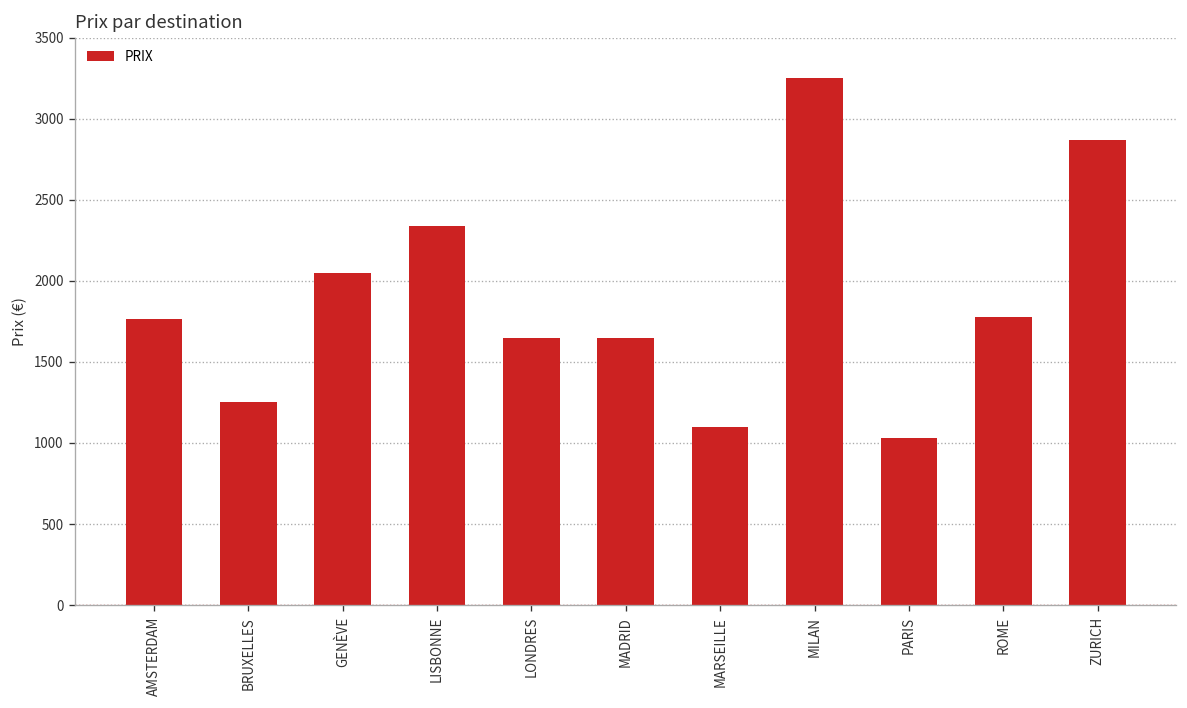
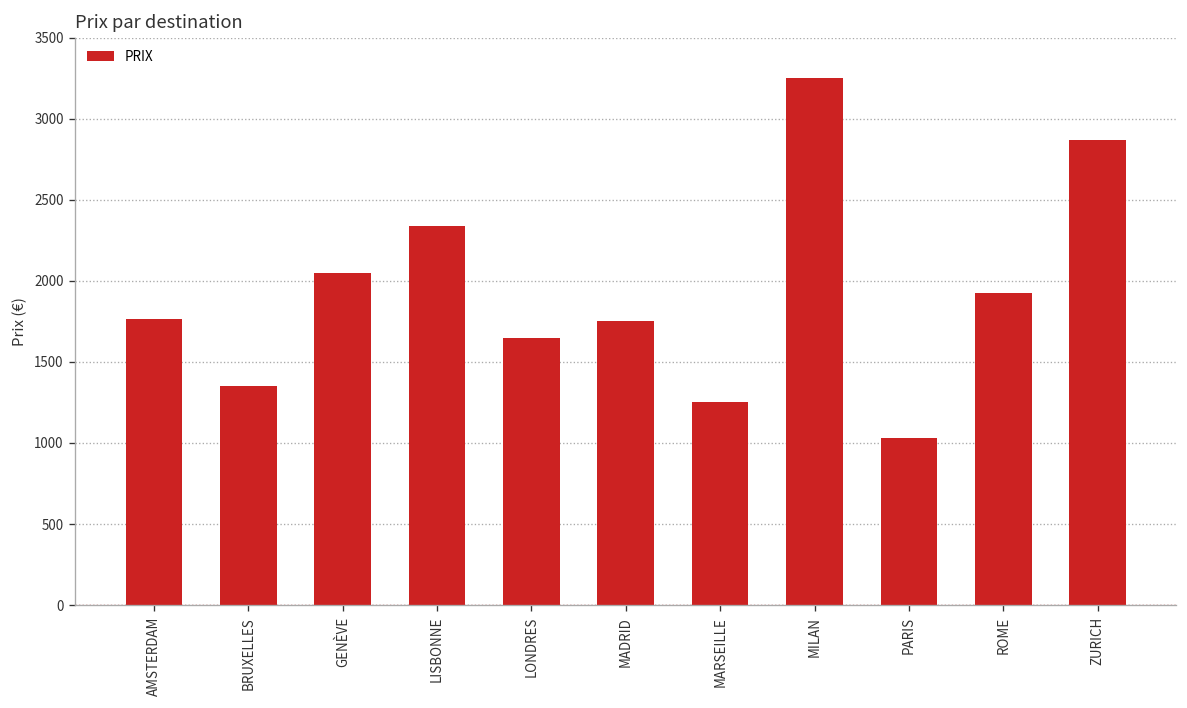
  {
    "AMSTERDAM": 1760,
-   "BRUXELLES": 1250,
+   "BRUXELLES": 1350,
    "GENÈVE": 2050,
    "LISBONNE": 2340,
    "LONDRES": 1650,
-   "MADRID": 1650,
-   "MARSEILLE": 1100,
+   "MADRID": 1760,
+   "MARSEILLE": 1250,
    "MILAN": 3250,
    "PARIS": 1030,
-   "ROME": 1780,
+   "ROME": 1930,
    "ZURICH": 2870
  }
